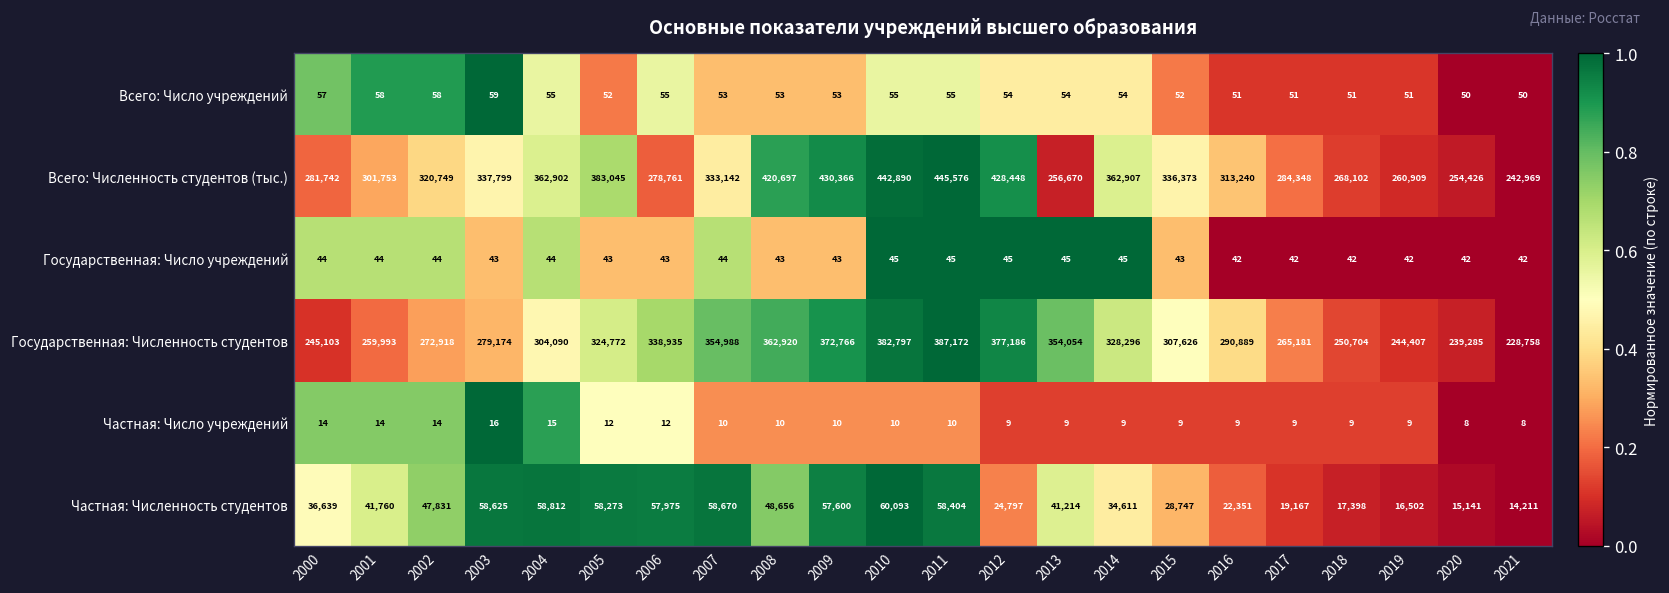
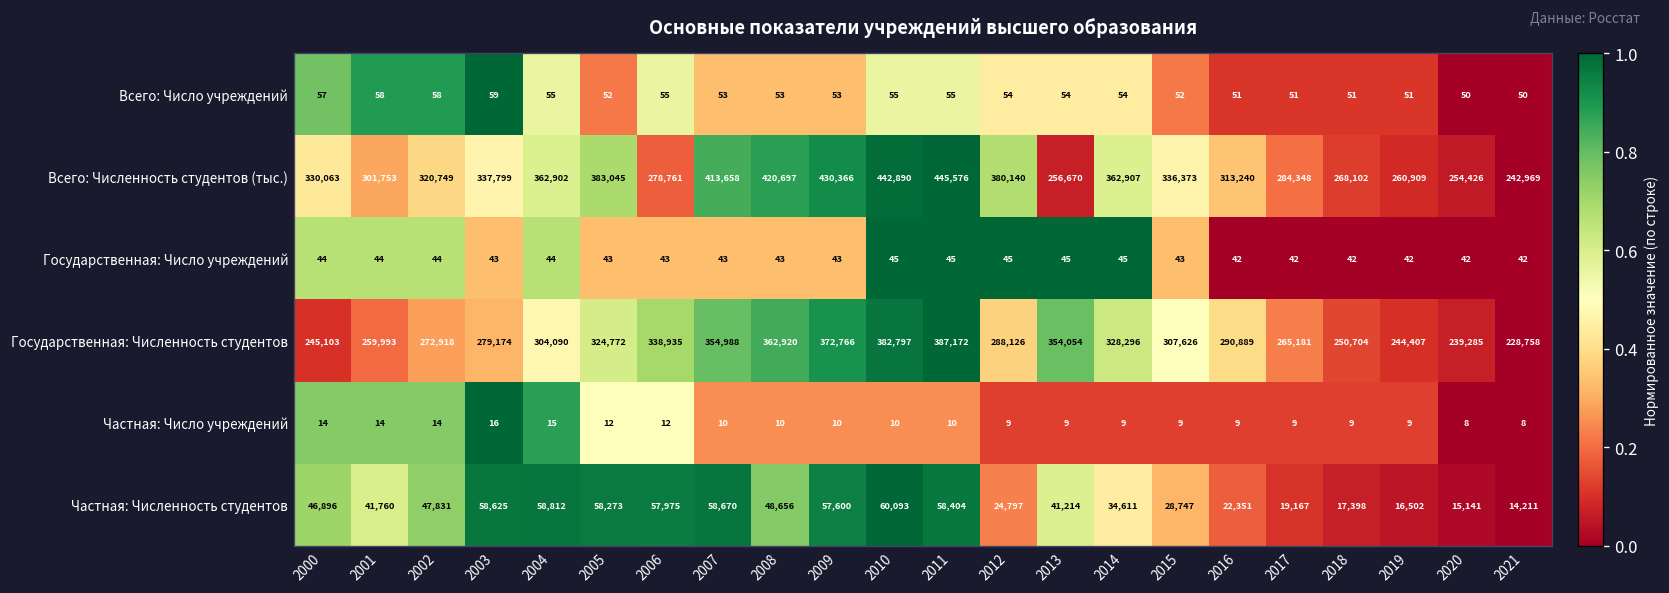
  {
    "Всего: Число учреждений": {
      "2000": "57",
      "2001": "58",
      "2002": "58",
      "2003": "59",
      "2004": "55",
      "2005": "52",
      "2006": "55",
      "2007": "53",
      "2008": "53",
      "2009": "53",
      "2010": "55",
      "2011": "55",
      "2012": "54",
      "2013": "54",
      "2014": "54",
      "2015": "52",
      "2016": "51",
      "2017": "51",
      "2018": "51",
      "2019": "51",
      "2020": "50",
      "2021": "50"
    },
    "Всего: Численность студентов (тыс.)": {
-     "2000": "281,742",
+     "2000": "330,063",
      "2001": "301,753",
      "2002": "320,749",
      "2003": "337,799",
      "2004": "362,902",
      "2005": "383,045",
      "2006": "278,761",
-     "2007": "333,142",
+     "2007": "413,658",
      "2008": "420,697",
      "2009": "430,366",
      "2010": "442,890",
      "2011": "445,576",
-     "2012": "428,448",
+     "2012": "380,140",
      "2013": "256,670",
      "2014": "362,907",
      "2015": "336,373",
      "2016": "313,240",
      "2017": "284,348",
      "2018": "268,102",
      "2019": "260,909",
      "2020": "254,426",
      "2021": "242,969"
    },
    "Государственная: Число учреждений": {
      "2000": "44",
      "2001": "44",
      "2002": "44",
      "2003": "43",
      "2004": "44",
      "2005": "43",
      "2006": "43",
-     "2007": "44",
+     "2007": "43",
      "2008": "43",
      "2009": "43",
      "2010": "45",
      "2011": "45",
      "2012": "45",
      "2013": "45",
      "2014": "45",
      "2015": "43",
      "2016": "42",
      "2017": "42",
      "2018": "42",
      "2019": "42",
      "2020": "42",
      "2021": "42"
    },
    "Государственная: Численность студентов": {
      "2000": "245,103",
      "2001": "259,993",
      "2002": "272,918",
      "2003": "279,174",
      "2004": "304,090",
      "2005": "324,772",
      "2006": "338,935",
      "2007": "354,988",
      "2008": "362,920",
      "2009": "372,766",
      "2010": "382,797",
      "2011": "387,172",
-     "2012": "377,186",
+     "2012": "288,126",
      "2013": "354,054",
      "2014": "328,296",
      "2015": "307,626",
      "2016": "290,889",
      "2017": "265,181",
      "2018": "250,704",
      "2019": "244,407",
      "2020": "239,285",
      "2021": "228,758"
    },
    "Частная: Число учреждений": {
      "2000": "14",
      "2001": "14",
      "2002": "14",
      "2003": "16",
      "2004": "15",
      "2005": "12",
      "2006": "12",
      "2007": "10",
      "2008": "10",
      "2009": "10",
      "2010": "10",
      "2011": "10",
      "2012": "9",
      "2013": "9",
      "2014": "9",
      "2015": "9",
      "2016": "9",
      "2017": "9",
      "2018": "9",
      "2019": "9",
      "2020": "8",
      "2021": "8"
    },
    "Частная: Численность студентов": {
-     "2000": "36,639",
+     "2000": "46,896",
      "2001": "41,760",
      "2002": "47,831",
      "2003": "58,625",
      "2004": "58,812",
      "2005": "58,273",
      "2006": "57,975",
      "2007": "58,670",
      "2008": "48,656",
      "2009": "57,600",
      "2010": "60,093",
      "2011": "58,404",
      "2012": "24,797",
      "2013": "41,214",
      "2014": "34,611",
      "2015": "28,747",
      "2016": "22,351",
      "2017": "19,167",
      "2018": "17,398",
      "2019": "16,502",
      "2020": "15,141",
      "2021": "14,211"
    }
  }
